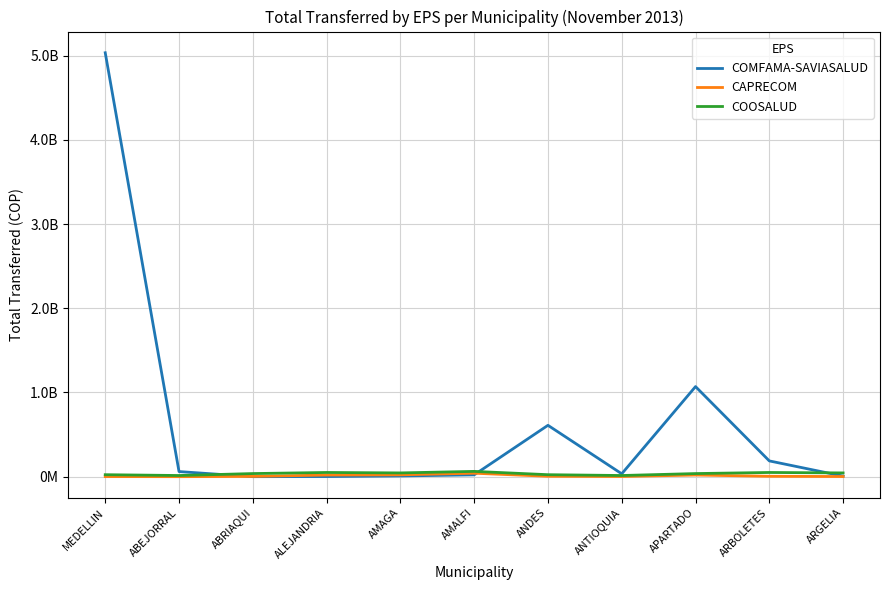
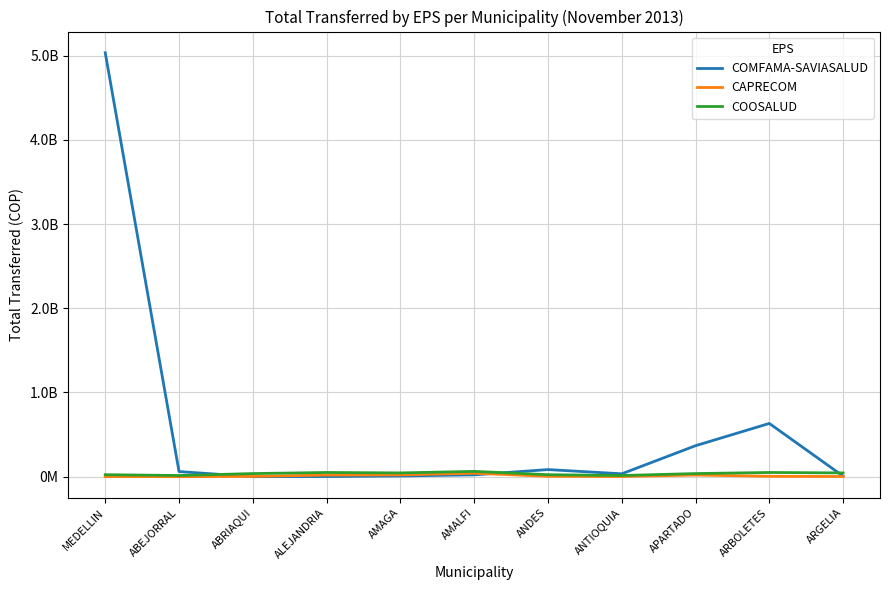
  {
    "COMFAMA-SAVIASALUD": {
      "MEDELLIN": 5000000000,
      "ABEJORRAL": 100000000,
-     "ANDES": 600000000,
-     "APARTADO": 1100000000,
-     "ARBOLETES": 200000000
+     "ANDES": 100000000,
+     "APARTADO": 400000000,
+     "ARBOLETES": 600000000
    },
    "CAPRECOM": {
      "ARBOLETES": 0
    },
    "COOSALUD": {
      "ABRIAQUI": 0,
      "ARBOLETES": 0,
      "ARGELIA": 0
    }
  }
